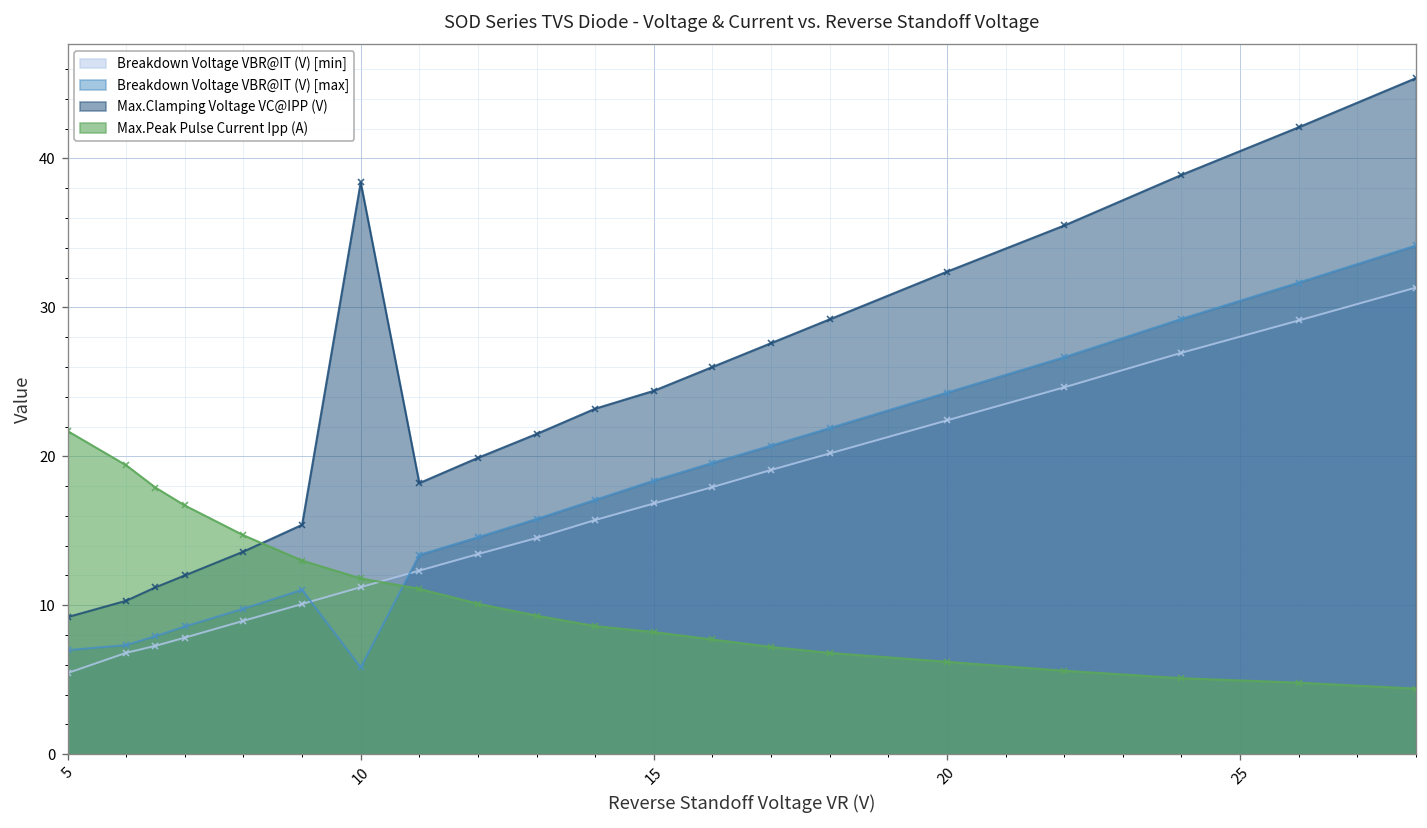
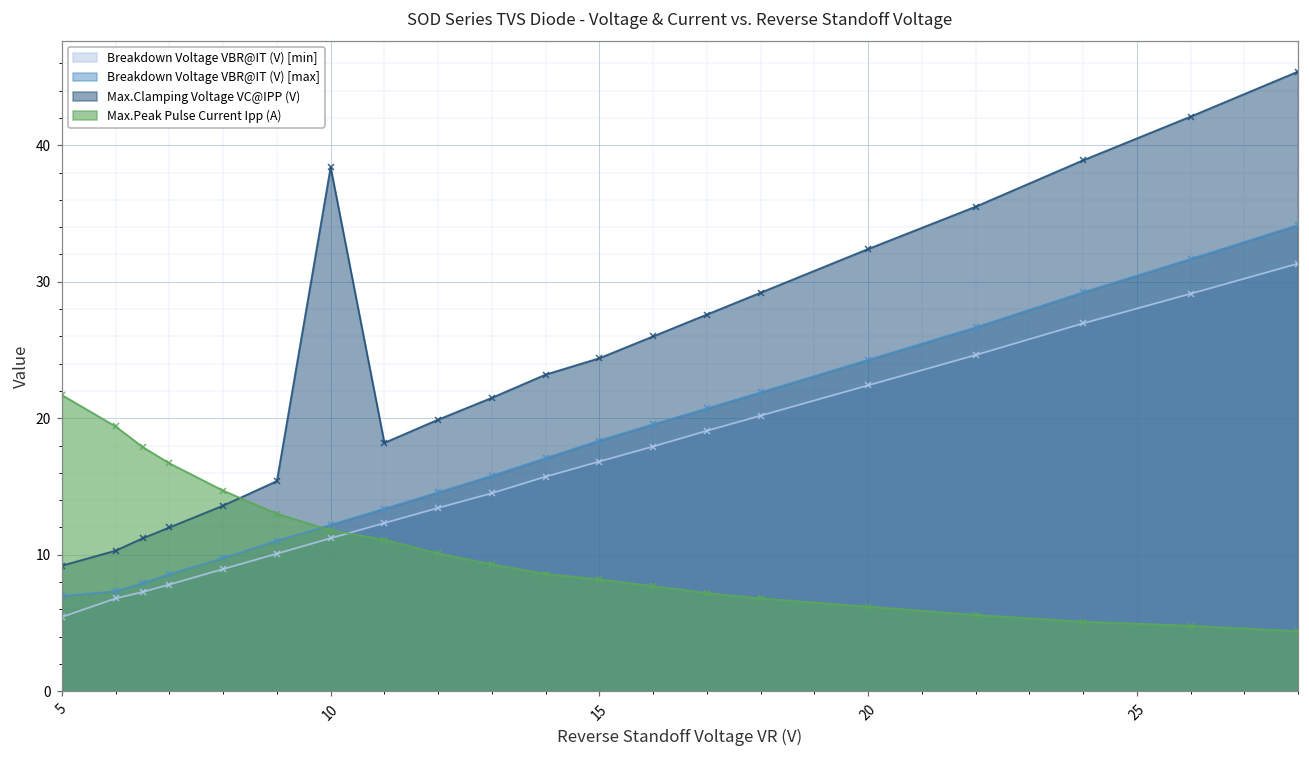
  {
    "Breakdown Voltage VBR@IT (V) [min]": {
      "5": 5.4,
      "10": 11.2,
      "15": 16.8,
      "20": 22.4
    },
    "Breakdown Voltage VBR@IT (V) [max]": {
      "5": 7.0,
-     "10": 5.8,
+     "10": 12.2,
      "15": 18.4,
      "20": 24.3
    },
    "Max.Clamping Voltage VC@IPP (V)": {
      "5": 9.2,
      "10": 38.4,
      "15": 24.4,
      "20": 32.4
    },
    "Max.Peak Pulse Current Ipp (A)": {
      "5": 21.7,
      "10": 11.8,
      "15": 8.2,
      "20": 6.2
    }
  }
